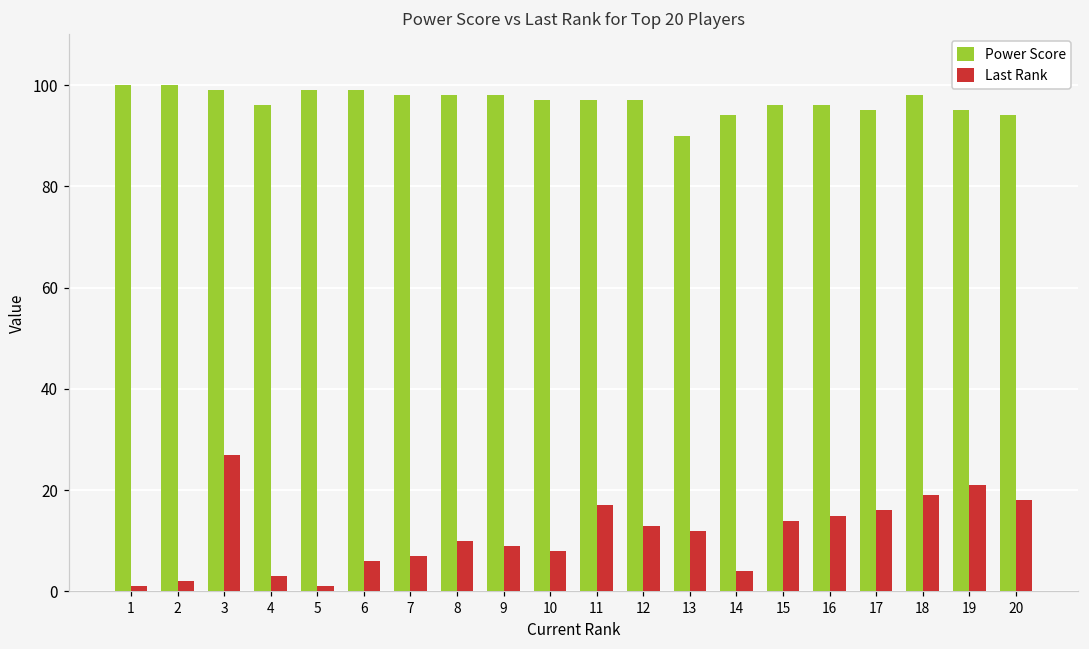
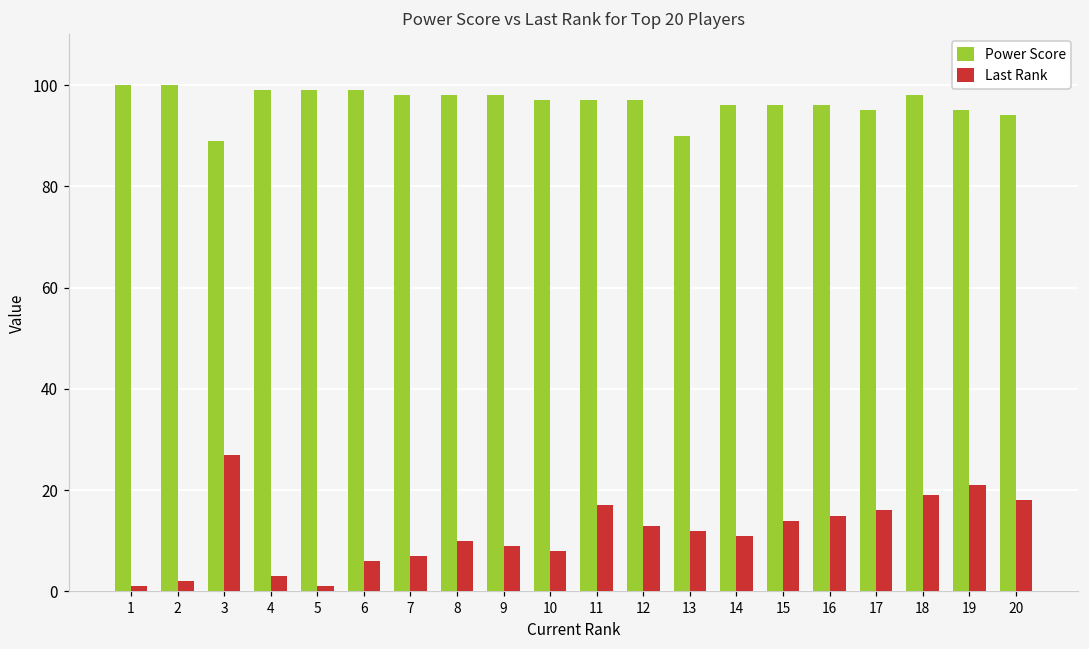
  {
    "Power Score": {
      "1": 100,
      "2": 100,
-     "3": 99,
-     "4": 96,
+     "3": 89,
+     "4": 99,
      "5": 99,
      "6": 99,
      "7": 98,
      "8": 98,
      "9": 98,
      "10": 97,
      "11": 97,
      "12": 97,
      "13": 90,
-     "14": 94,
+     "14": 96,
      "15": 96,
      "16": 96,
      "17": 95,
      "18": 98,
      "19": 95,
      "20": 94
    },
    "Last Rank": {
      "1": 1,
      "2": 2,
      "3": 27,
      "4": 3,
      "5": 1,
      "6": 6,
      "7": 7,
      "8": 10,
      "9": 9,
      "10": 8,
      "11": 17,
      "12": 13,
      "13": 12,
-     "14": 4,
+     "14": 11,
      "15": 14,
      "16": 15,
      "17": 16,
      "18": 19,
      "19": 21,
      "20": 18
    }
  }
